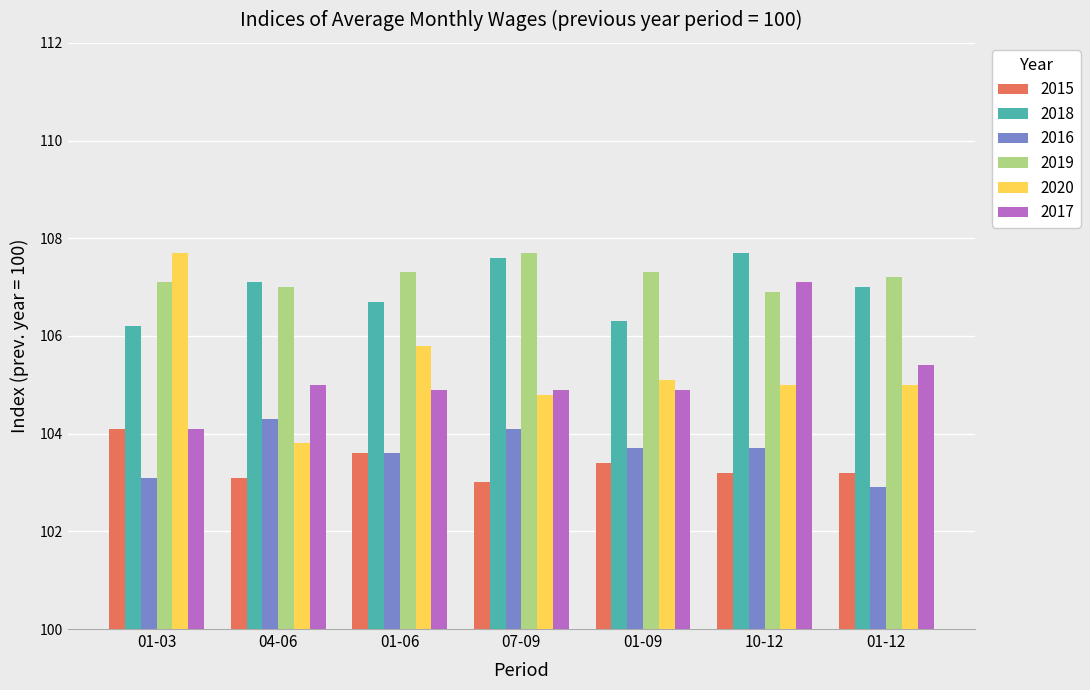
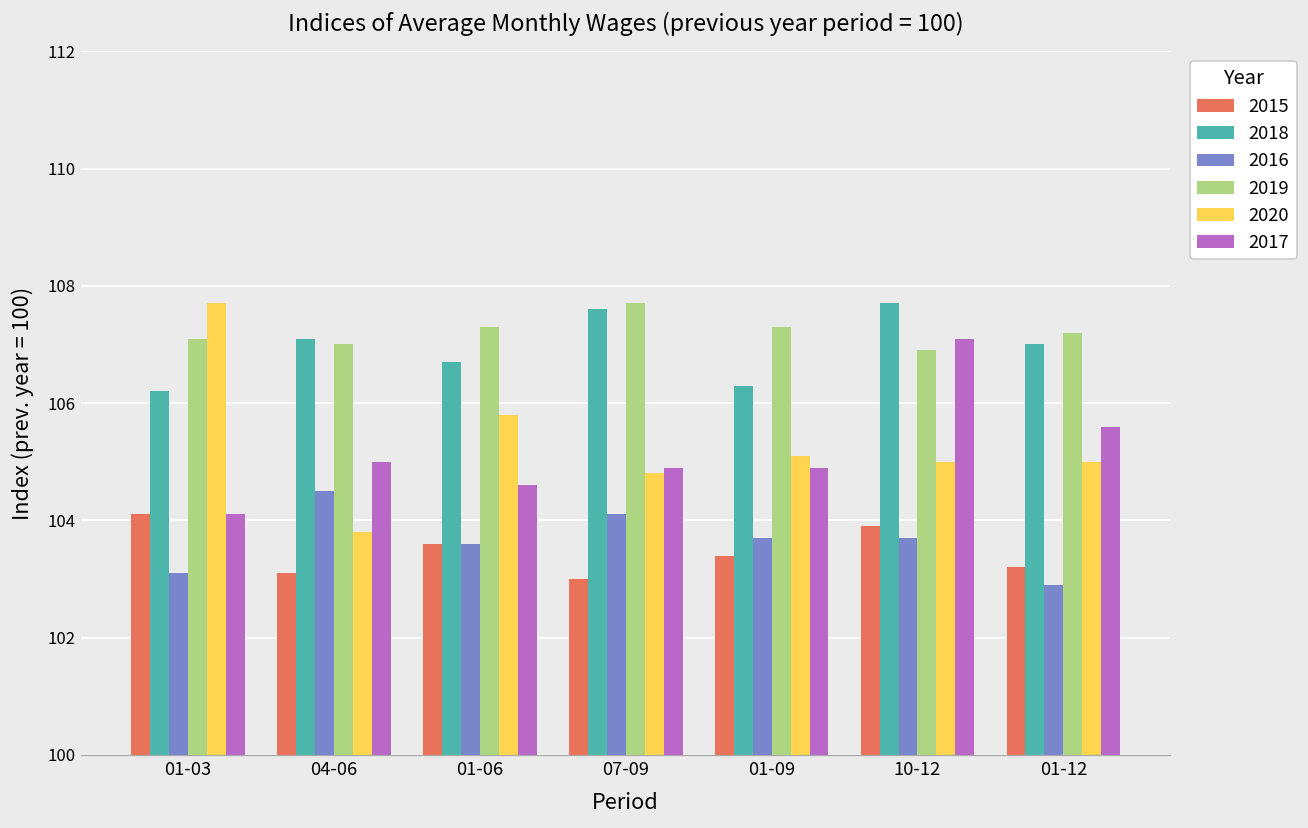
  {
    "2015": {
      "01-03": 104.1,
      "04-06": 103.1,
      "01-06": 103.6,
      "07-09": 103.0,
      "01-09": 103.4,
-     "10-12": 103.2,
+     "10-12": 103.9,
      "01-12": 103.2
    },
    "2018": {
      "01-03": 106.2,
      "04-06": 107.1,
      "01-06": 106.7,
      "07-09": 107.6,
      "01-09": 106.3,
      "10-12": 107.7,
      "01-12": 107.0
    },
    "2016": {
      "01-03": 103.1,
-     "04-06": 104.3,
+     "04-06": 104.5,
      "01-06": 103.6,
      "07-09": 104.1,
      "01-09": 103.7,
      "10-12": 103.7,
      "01-12": 102.9
    },
    "2019": {
      "01-03": 107.1,
      "04-06": 107.0,
      "01-06": 107.3,
      "07-09": 107.7,
      "01-09": 107.3,
      "10-12": 106.9,
      "01-12": 107.2
    },
    "2020": {
      "01-03": 107.7,
      "04-06": 103.8,
      "01-06": 105.8,
      "07-09": 104.8,
      "01-09": 105.1,
      "10-12": 105.0,
      "01-12": 105.0
    },
    "2017": {
      "01-03": 104.1,
      "04-06": 105.0,
-     "01-06": 104.9,
+     "01-06": 104.6,
      "07-09": 104.9,
      "01-09": 104.9,
      "10-12": 107.1,
-     "01-12": 105.4
+     "01-12": 105.6
    }
  }
